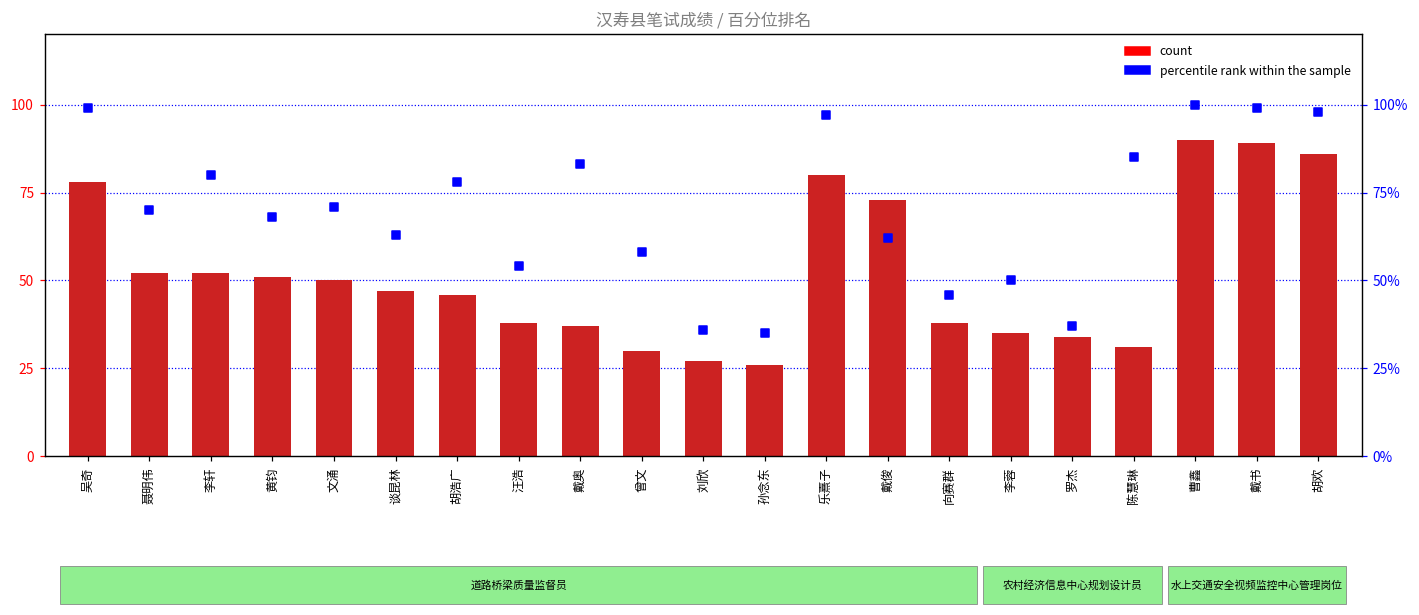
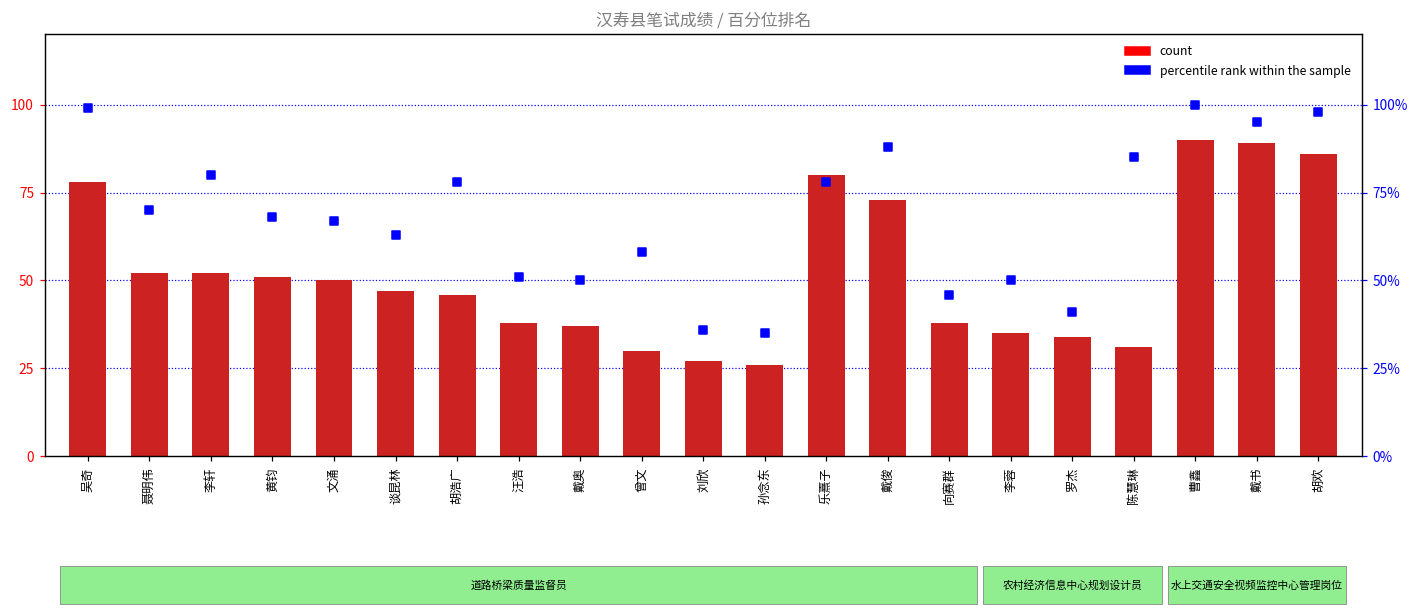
  {
    "percentile rank within the sample": {
-     "文涌": "71%",
-     "汪浩": "54%",
-     "戴奥": "83%",
-     "乐熹子": "97%",
-     "戴俊": "62%",
-     "罗杰": "37%",
-     "戴书": "99%"
+     "文涌": "67%",
+     "汪浩": "51%",
+     "戴奥": "50%",
+     "乐熹子": "78%",
+     "戴俊": "88%",
+     "罗杰": "41%",
+     "戴书": "95%"
    }
  }
